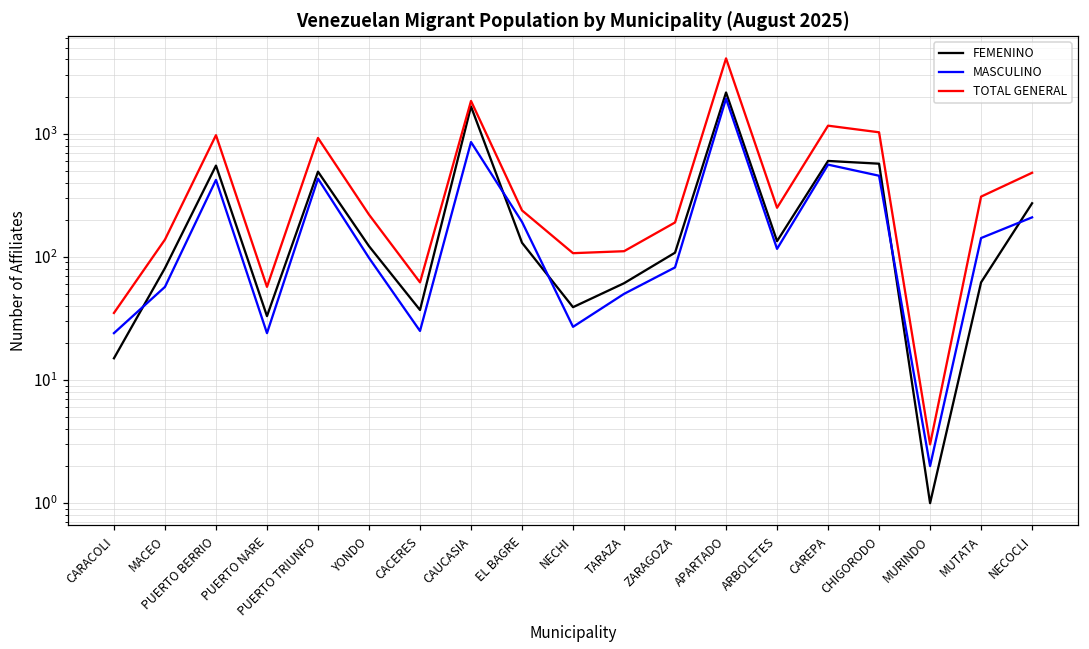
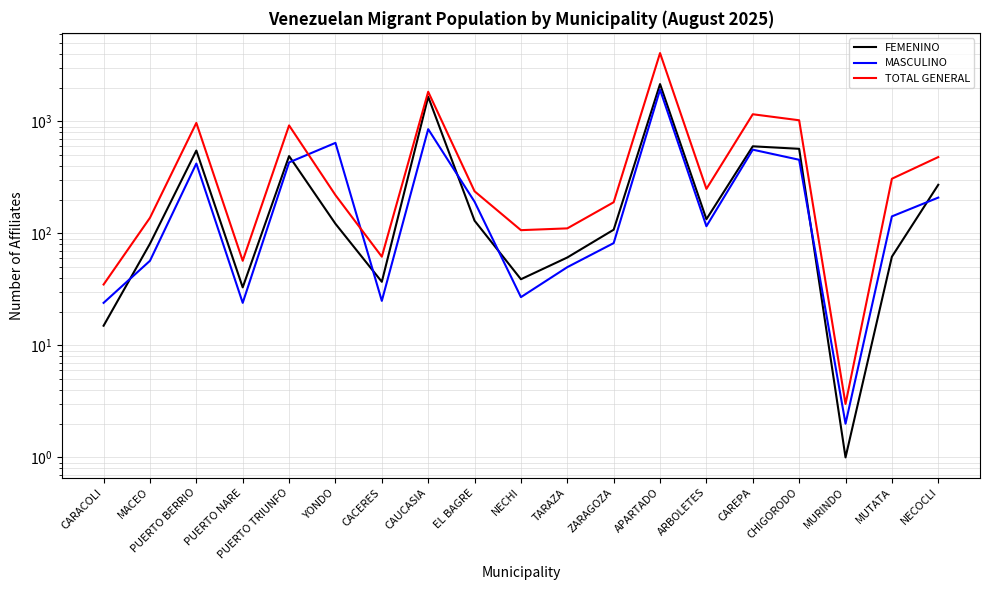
  {
    "FEMENINO": {
      "CARACOLI": 15,
      "MACEO": 80,
      "PUERTO BERRIO": 600,
      "PUERTO NARE": 33,
      "PUERTO TRIUNFO": 500,
      "YONDO": 120,
      "CACERES": 37,
      "CAUCASIA": 1700,
      "EL BAGRE": 130,
      "NECHI": 39,
      "TARAZA": 60,
      "ZARAGOZA": 110,
      "APARTADO": 2200,
      "ARBOLETES": 130,
      "CAREPA": 600,
      "CHIGORODO": 600,
      "MURINDO": 1,
      "MUTATA": 60,
      "NECOCLI": 270
    },
    "MASCULINO": {
      "CARACOLI": 24,
      "MACEO": 60,
      "PUERTO BERRIO": 420,
      "PUERTO NARE": 24,
      "PUERTO TRIUNFO": 430,
-     "YONDO": 100,
+     "YONDO": 600,
      "CACERES": 25,
      "CAUCASIA": 900,
      "EL BAGRE": 190,
      "NECHI": 27,
      "TARAZA": 50,
      "ZARAGOZA": 80,
      "APARTADO": 1900,
      "ARBOLETES": 120,
      "CAREPA": 600,
      "CHIGORODO": 460,
      "MURINDO": 2,
      "MUTATA": 140,
      "NECOCLI": 210
    },
    "TOTAL GENERAL": {
      "CARACOLI": 35,
      "MACEO": 140,
      "PUERTO BERRIO": 1000,
      "PUERTO NARE": 60,
      "PUERTO TRIUNFO": 900,
      "YONDO": 220,
      "CACERES": 60,
      "CAUCASIA": 1800,
      "EL BAGRE": 240,
      "NECHI": 110,
      "TARAZA": 110,
      "ZARAGOZA": 190,
      "APARTADO": 4100,
      "ARBOLETES": 250,
      "CAREPA": 1200,
      "CHIGORODO": 1000,
      "MURINDO": 3,
      "MUTATA": 310,
      "NECOCLI": 480
    }
  }
